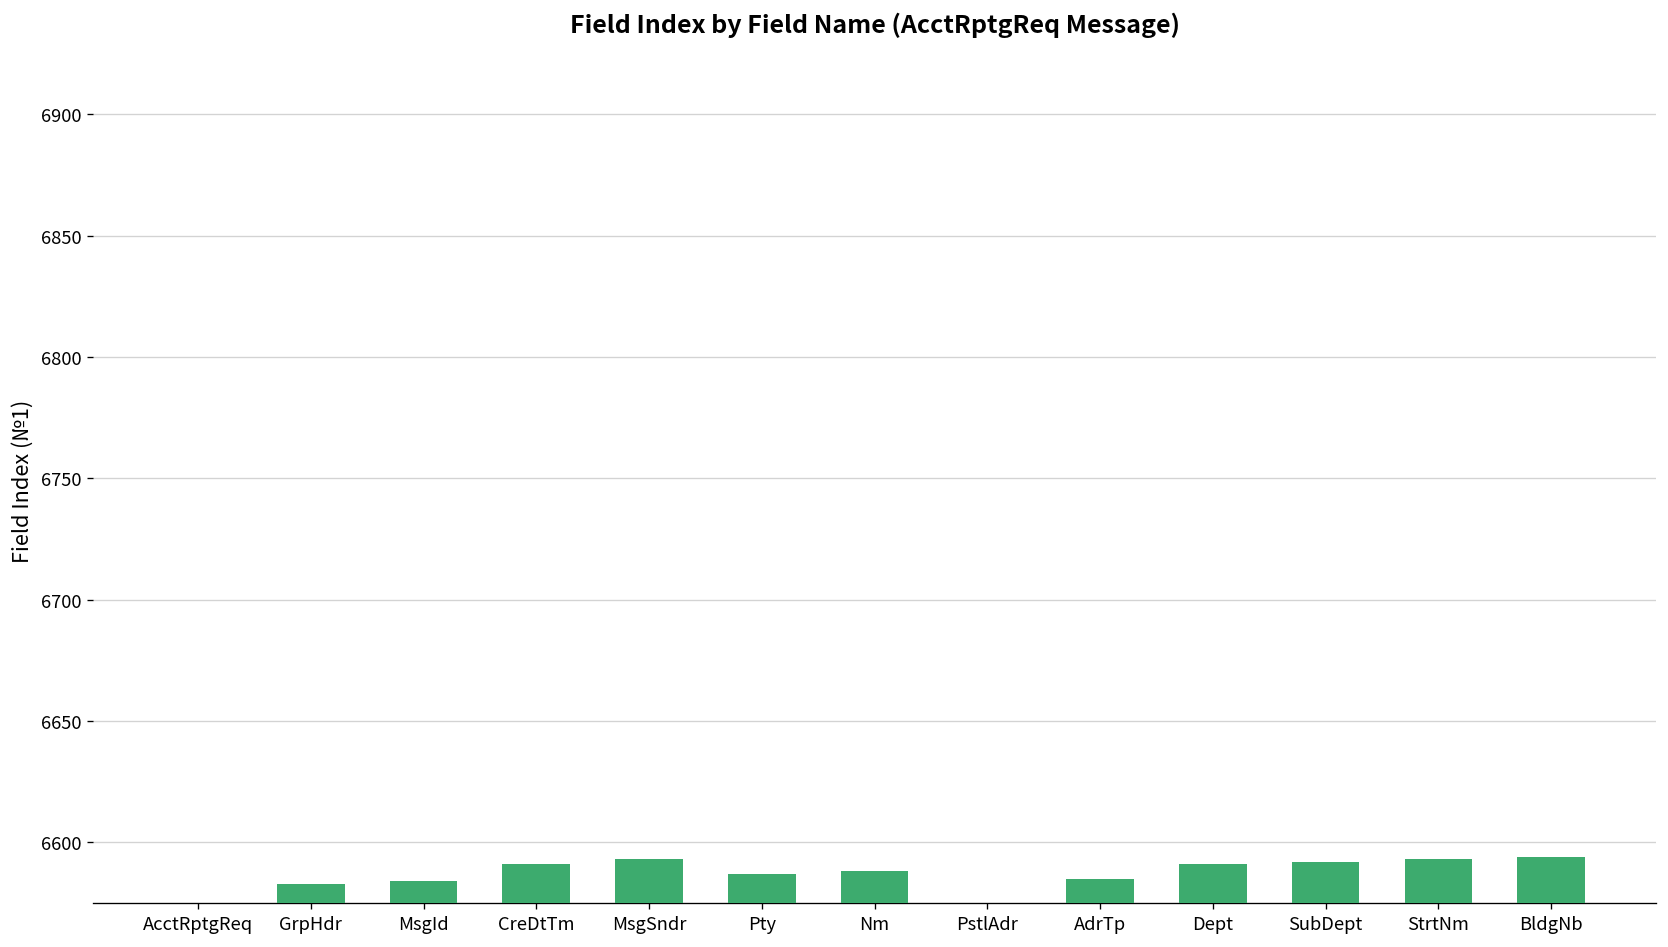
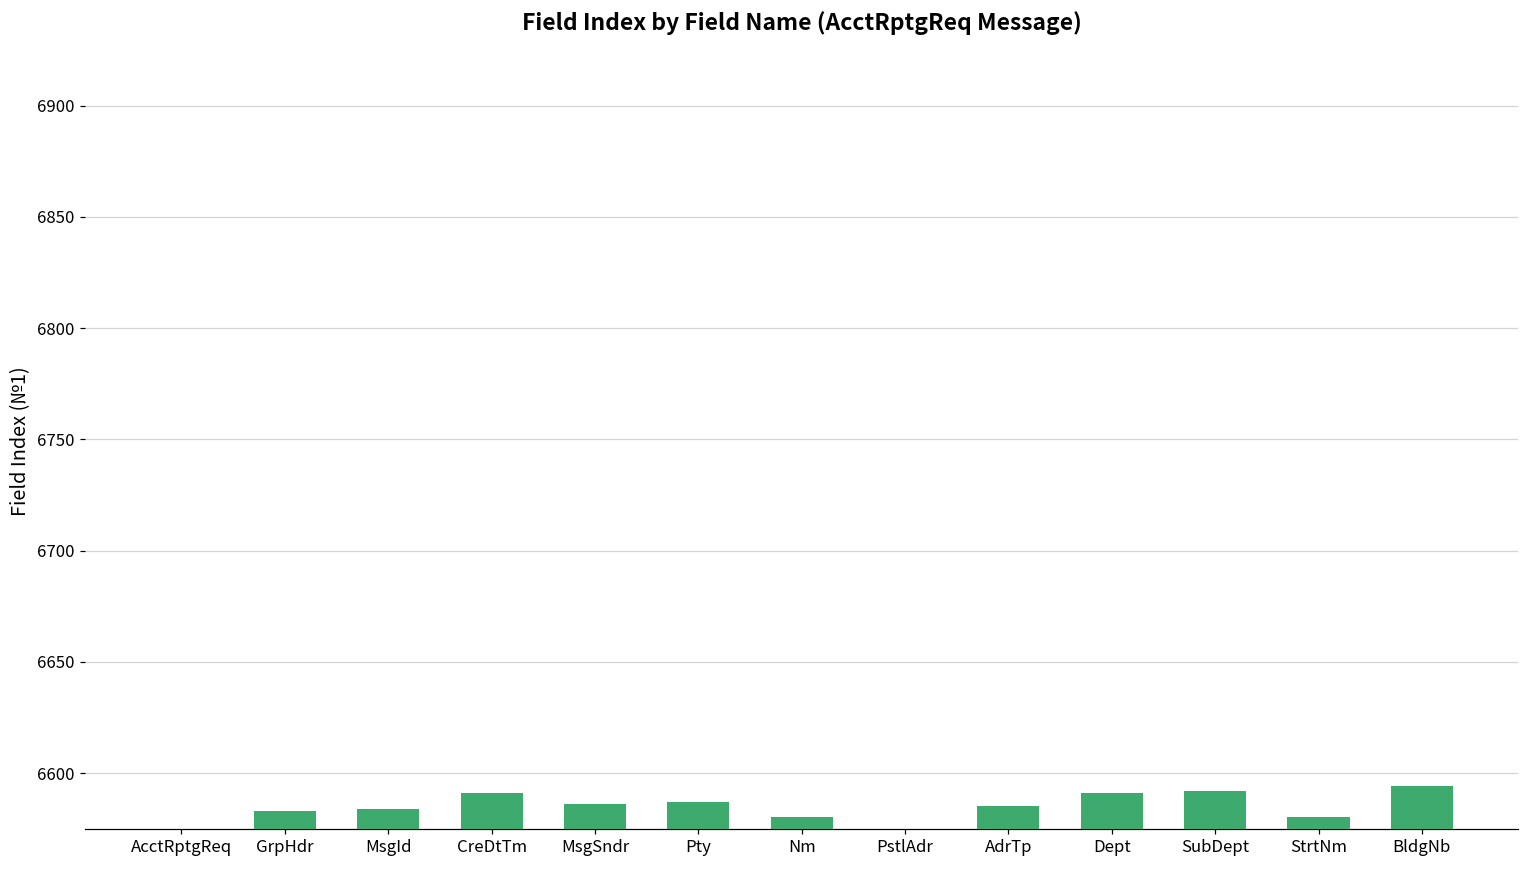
  {
    "AcctRptgReq": 6574,
    "GrpHdr": 6583,
    "MsgId": 6584,
    "CreDtTm": 6591,
-   "MsgSndr": 6593,
+   "MsgSndr": 6586,
    "Pty": 6587,
-   "Nm": 6588,
+   "Nm": 6580,
    "AdrTp": 6585,
    "Dept": 6591,
    "SubDept": 6592,
-   "StrtNm": 6593,
+   "StrtNm": 6580,
    "BldgNb": 6594
  }
